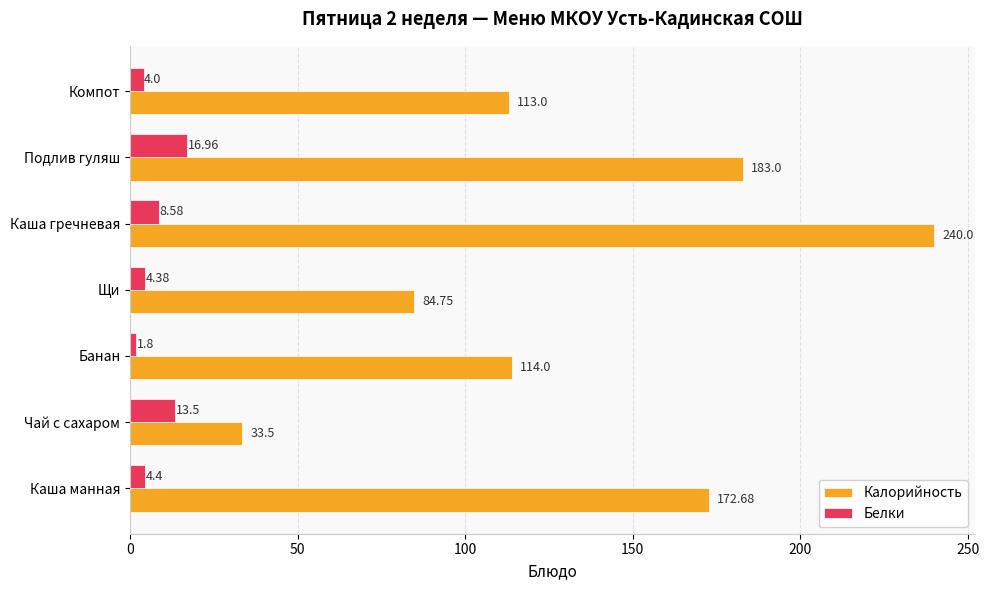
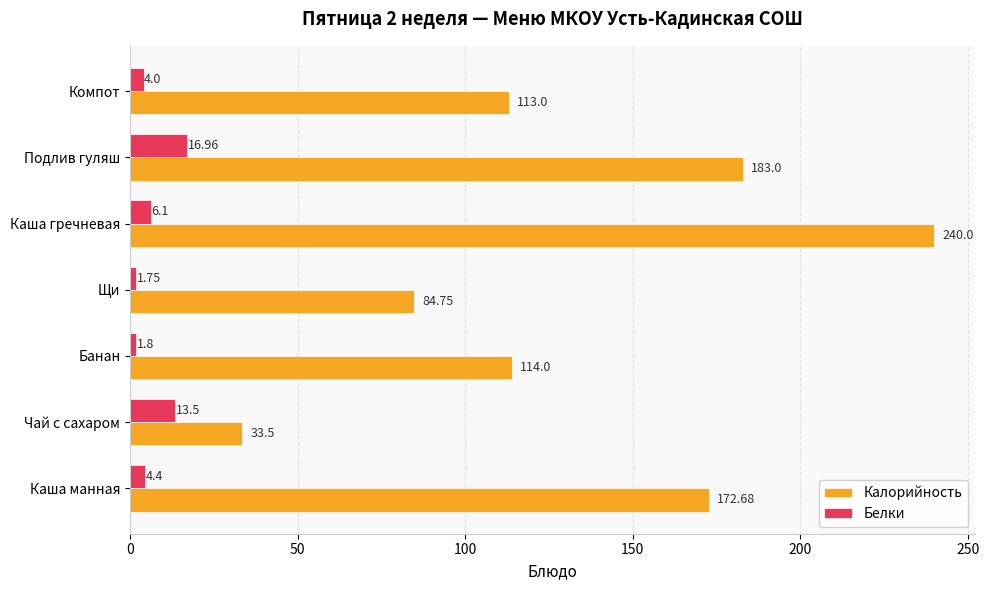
  {
    "Калорийность": {
      "Компот": 113.0,
      "Подлив гуляш": 183.0,
      "Каша гречневая": 240.0,
      "Щи": 84.75,
      "Банан": 114.0,
      "Чай с сахаром": 33.5,
      "Каша манная": 172.68
    },
    "Белки": {
      "Компот": 4.0,
      "Подлив гуляш": 16.96,
-     "Каша гречневая": 8.58,
-     "Щи": 4.38,
+     "Каша гречневая": 6.1,
+     "Щи": 1.75,
      "Банан": 1.8,
      "Чай с сахаром": 13.5,
      "Каша манная": 4.4
    }
  }
